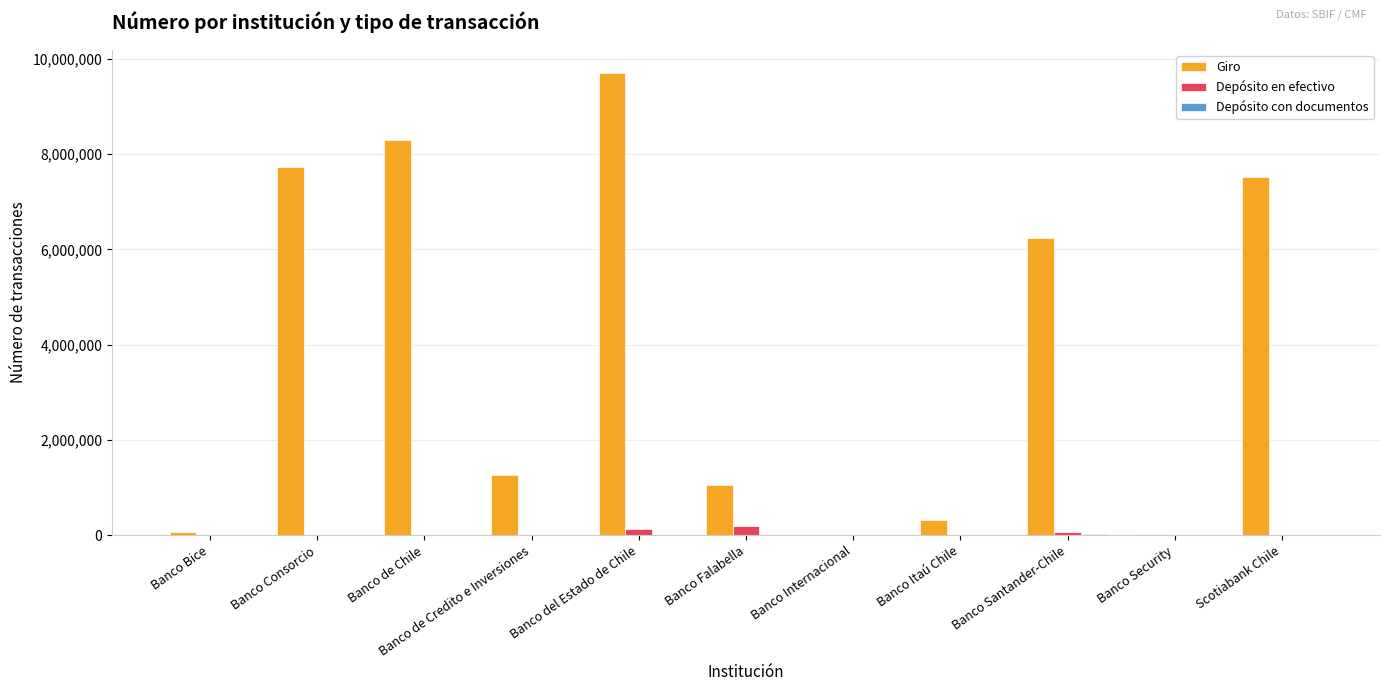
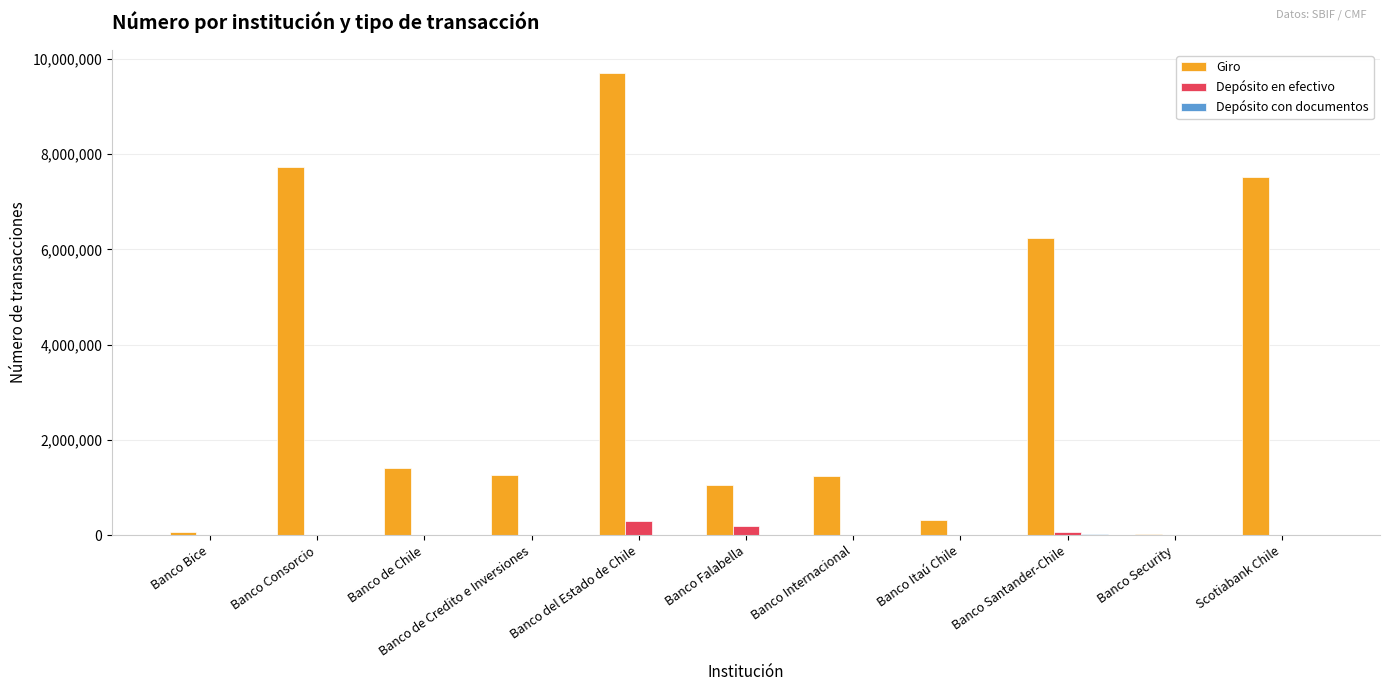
  {
    "Giro": {
      "Banco Bice": "100,000",
      "Banco Consorcio": "7,700,000",
-     "Banco de Chile": "8,300,000",
+     "Banco de Chile": "1,400,000",
      "Banco de Credito e Inversiones": "1,300,000",
      "Banco del Estado de Chile": "9,700,000",
      "Banco Falabella": "1,100,000",
-     "Banco Internacional": "0",
+     "Banco Internacional": "1,200,000",
      "Banco Itaú Chile": "300,000",
      "Banco Santander-Chile": "6,200,000",
      "Scotiabank Chile": "7,500,000"
    },
    "Depósito en efectivo": {
      "Banco Bice": "0",
      "Banco Consorcio": "0",
      "Banco de Chile": "0",
      "Banco de Credito e Inversiones": "0",
-     "Banco del Estado de Chile": "100,000",
+     "Banco del Estado de Chile": "300,000",
      "Banco Falabella": "200,000",
      "Banco Internacional": "0",
      "Banco Itaú Chile": "0",
      "Banco Santander-Chile": "100,000",
      "Scotiabank Chile": "0"
    },
    "Depósito con documentos": {
      "Banco Bice": "0",
      "Banco Consorcio": "0",
      "Banco de Chile": "0",
      "Banco de Credito e Inversiones": "0",
      "Banco Falabella": "0",
      "Banco Internacional": "0",
      "Banco Itaú Chile": "0",
      "Scotiabank Chile": "0"
    }
  }
